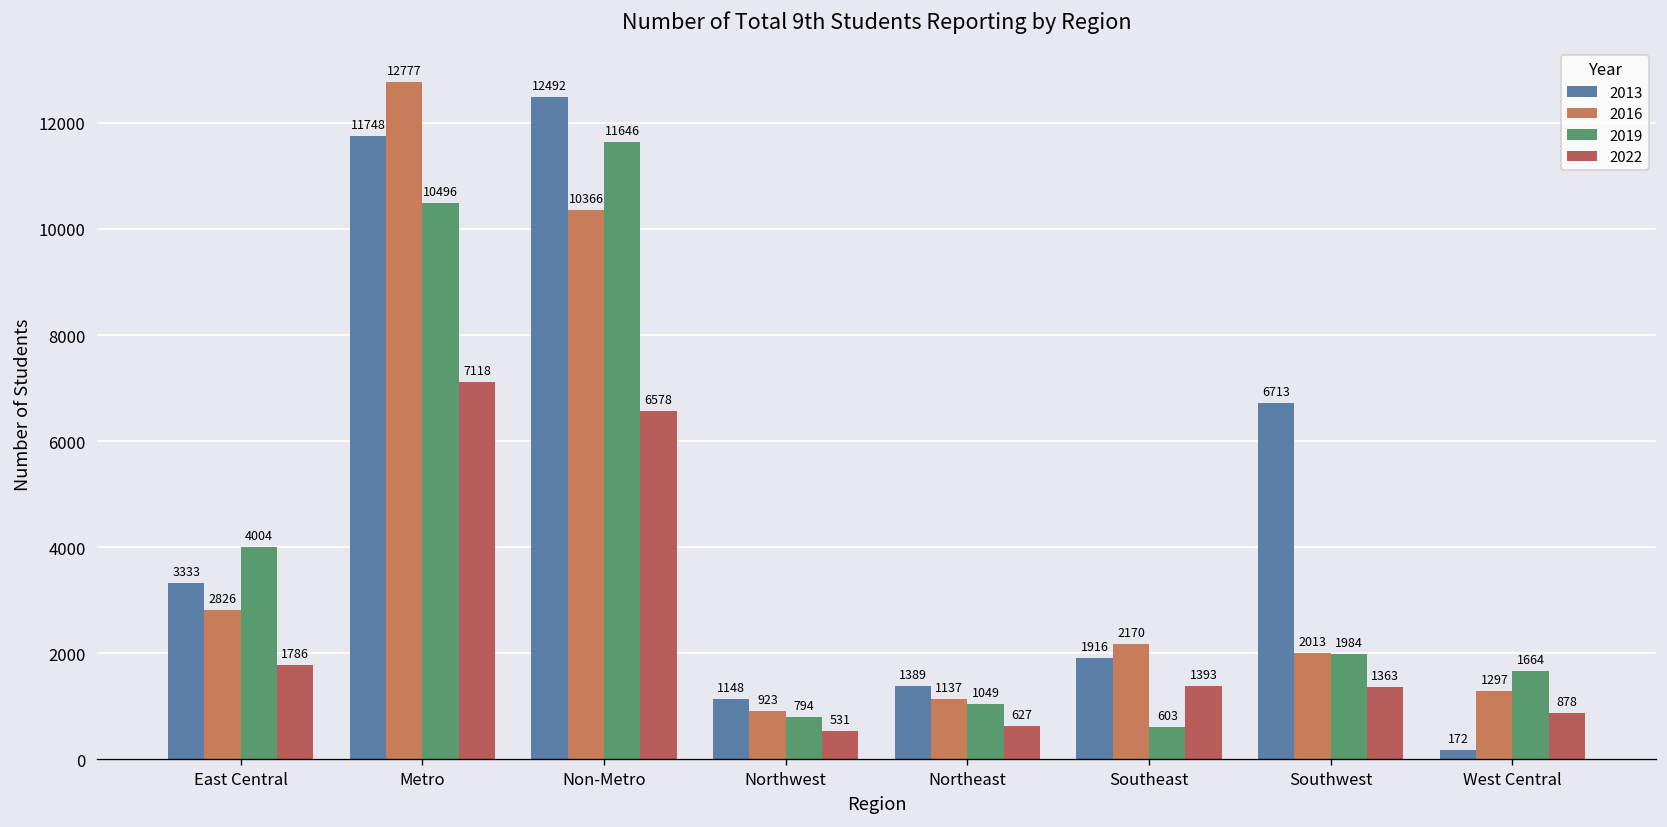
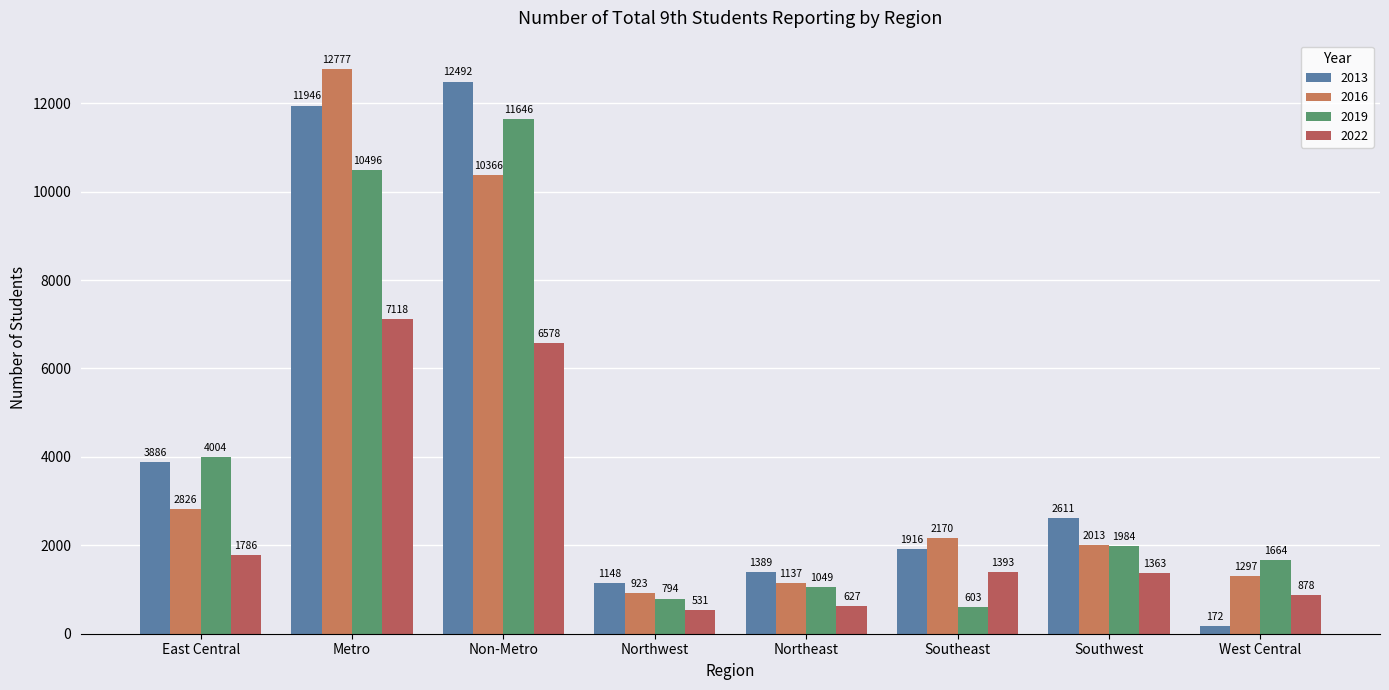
  {
    "2013": {
-     "East Central": 3333,
-     "Metro": 11748,
+     "East Central": 3886,
+     "Metro": 11946,
      "Non-Metro": 12492,
      "Northwest": 1148,
      "Northeast": 1389,
      "Southeast": 1916,
-     "Southwest": 6713,
+     "Southwest": 2611,
      "West Central": 172
    },
    "2019": {
      "East Central": 4004,
      "Metro": 10496,
      "Non-Metro": 11646,
      "Northwest": 794,
      "Northeast": 1049,
      "Southeast": 603,
      "Southwest": 1984,
      "West Central": 1664
    }
  }
